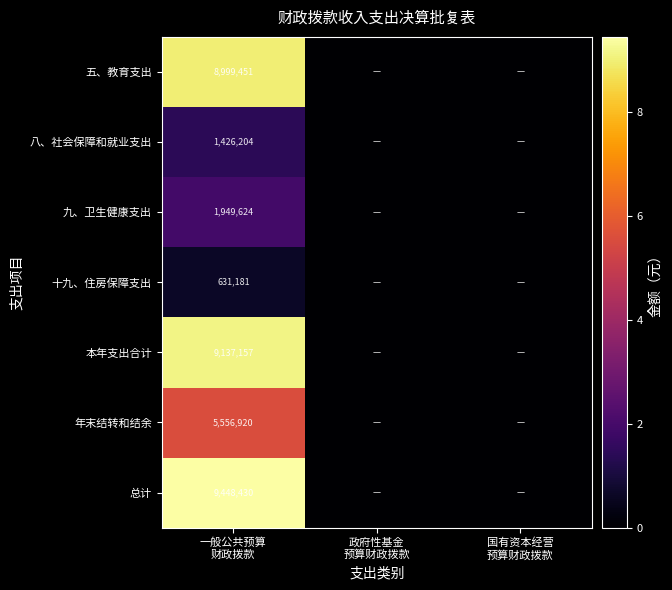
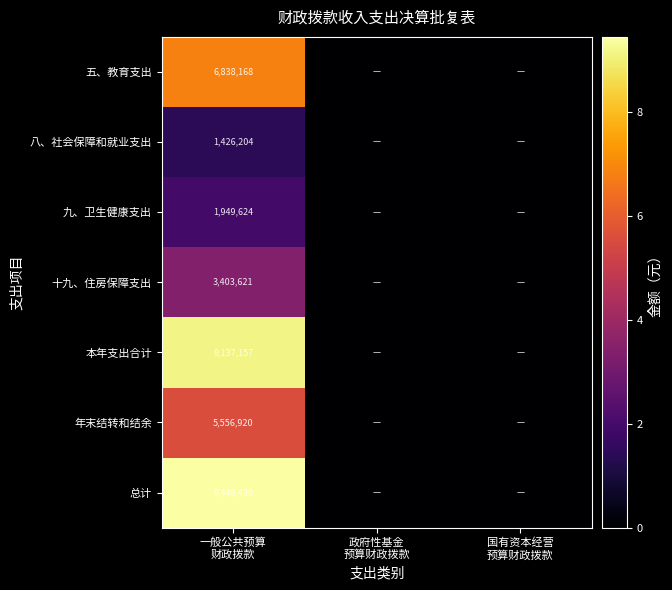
  {
    "五、教育支出": {
-     "一般公共预算 财政拨款": "8,999,451"
+     "一般公共预算 财政拨款": "6,838,168"
    },
    "八、社会保障和就业支出": {
      "一般公共预算 财政拨款": "1,426,204"
    },
    "九、卫生健康支出": {
      "一般公共预算 财政拨款": "1,949,624"
    },
    "十九、住房保障支出": {
-     "一般公共预算 财政拨款": "631,181"
+     "一般公共预算 财政拨款": "3,403,621"
    },
    "本年支出合计": {
      "一般公共预算 财政拨款": "9,137,157"
    },
    "年末结转和结余": {
      "一般公共预算 财政拨款": "5,556,920"
    },
    "总计": {
      "一般公共预算 财政拨款": "9,448,430"
    }
  }
